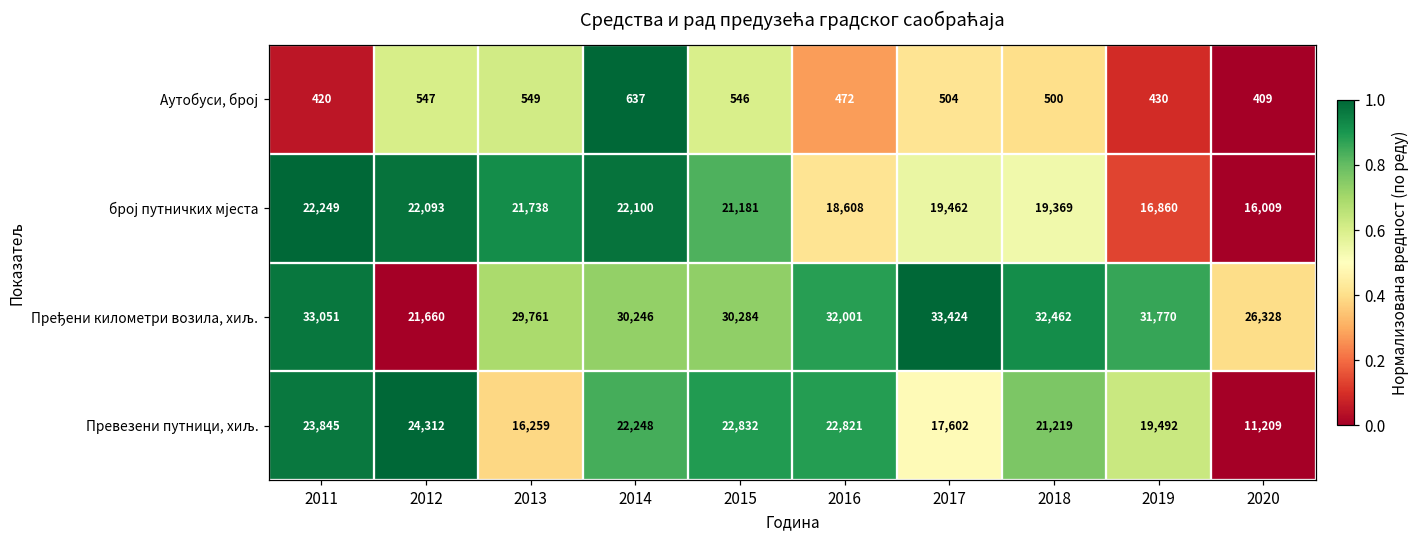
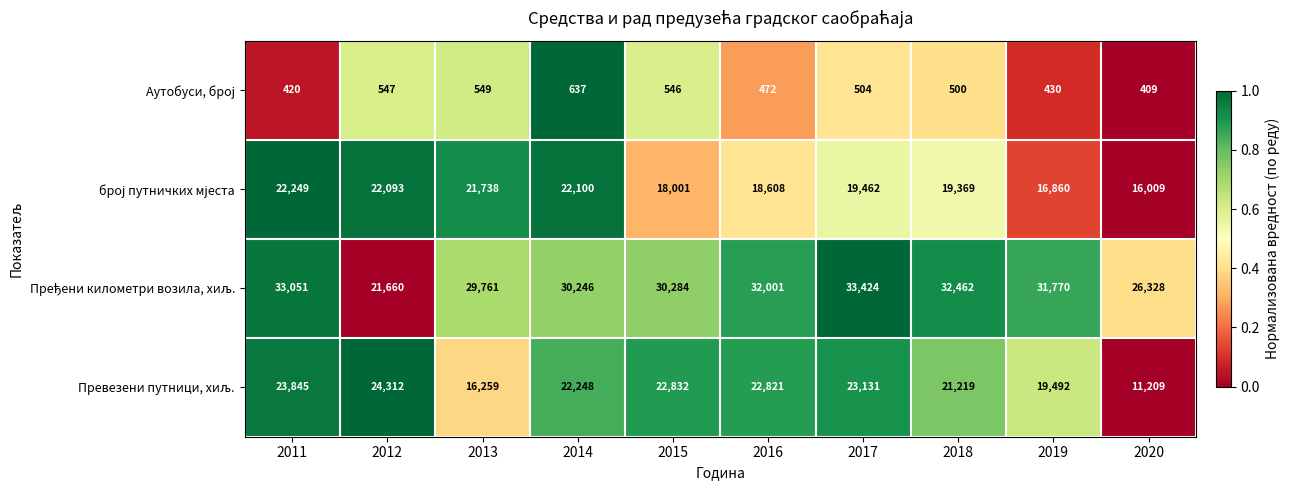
  {
    "Аутобуси, број": {
      "2011": "420",
      "2012": "547",
      "2013": "549",
      "2014": "637",
      "2015": "546",
      "2016": "472",
      "2017": "504",
      "2018": "500",
      "2019": "430",
      "2020": "409"
    },
    "број путничких мјеста": {
      "2011": "22,249",
      "2012": "22,093",
      "2013": "21,738",
      "2014": "22,100",
-     "2015": "21,181",
+     "2015": "18,001",
      "2016": "18,608",
      "2017": "19,462",
      "2018": "19,369",
      "2019": "16,860",
      "2020": "16,009"
    },
    "Пређени километри возила, хиљ.": {
      "2011": "33,051",
      "2012": "21,660",
      "2013": "29,761",
      "2014": "30,246",
      "2015": "30,284",
      "2016": "32,001",
      "2017": "33,424",
      "2018": "32,462",
      "2019": "31,770",
      "2020": "26,328"
    },
    "Превезени путници, хиљ.": {
      "2011": "23,845",
      "2012": "24,312",
      "2013": "16,259",
      "2014": "22,248",
      "2015": "22,832",
      "2016": "22,821",
-     "2017": "17,602",
+     "2017": "23,131",
      "2018": "21,219",
      "2019": "19,492",
      "2020": "11,209"
    }
  }
